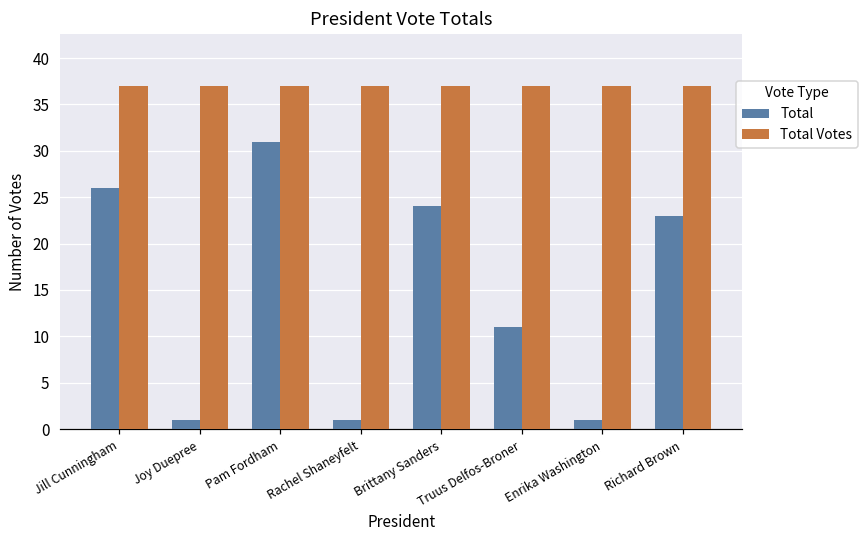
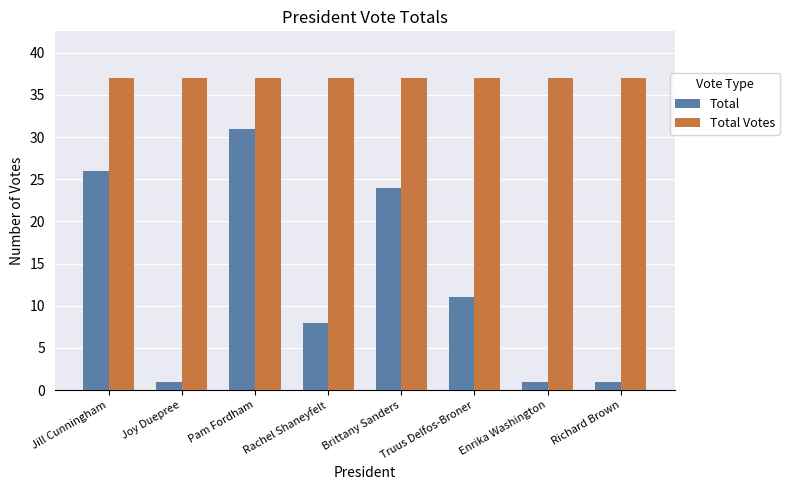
  {
    "Total": {
      "Jill Cunningham": 26,
      "Joy Duepree": 1,
      "Pam Fordham": 31,
-     "Rachel Shaneyfelt": 1,
+     "Rachel Shaneyfelt": 8,
      "Brittany Sanders": 24,
      "Truus Delfos-Broner": 11,
      "Enrika Washington": 1,
-     "Richard Brown": 23
+     "Richard Brown": 1
    },
    "Total Votes": {
      "Jill Cunningham": 37,
      "Joy Duepree": 37,
      "Pam Fordham": 37,
      "Rachel Shaneyfelt": 37,
      "Brittany Sanders": 37,
      "Truus Delfos-Broner": 37,
      "Enrika Washington": 37,
      "Richard Brown": 37
    }
  }
